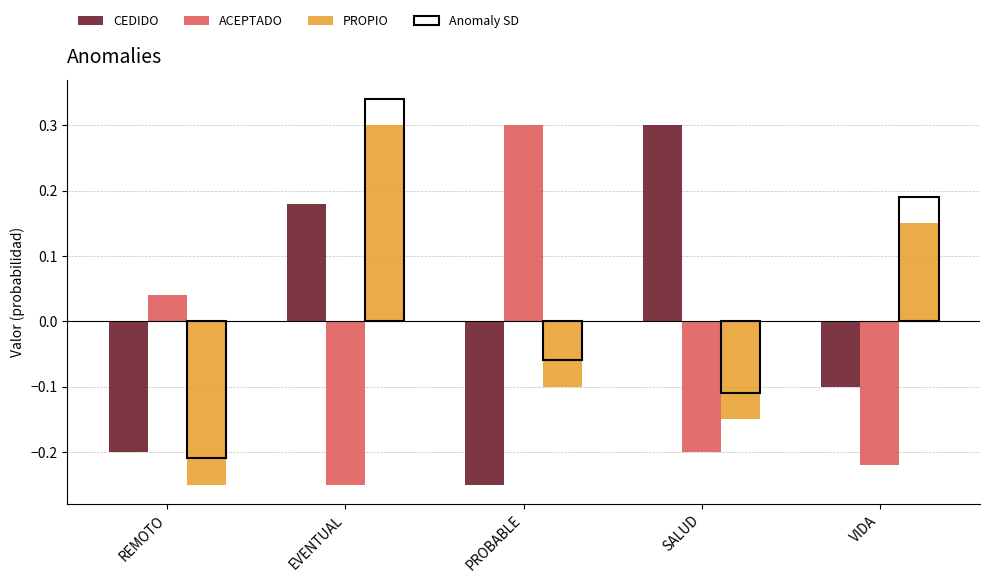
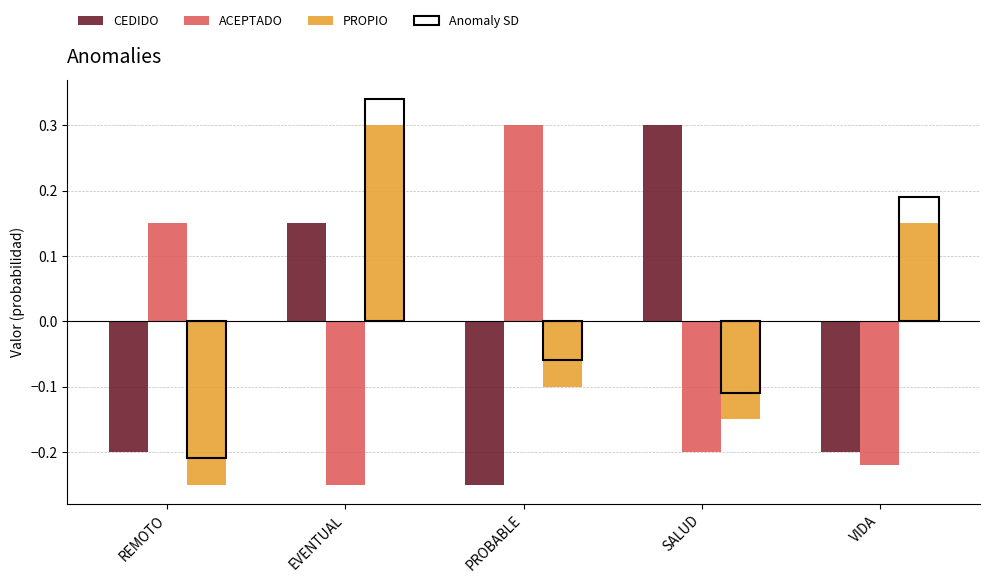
  {
    "CEDIDO": {
      "REMOTO": -0.20,
-     "EVENTUAL": 0.18,
+     "EVENTUAL": 0.15,
      "PROBABLE": -0.25,
      "SALUD": 0.30,
-     "VIDA": -0.10
+     "VIDA": -0.20
    },
    "ACEPTADO": {
-     "REMOTO": 0.04,
+     "REMOTO": 0.15,
      "EVENTUAL": -0.25,
      "PROBABLE": 0.30,
      "SALUD": -0.20,
      "VIDA": -0.22
    }
  }
